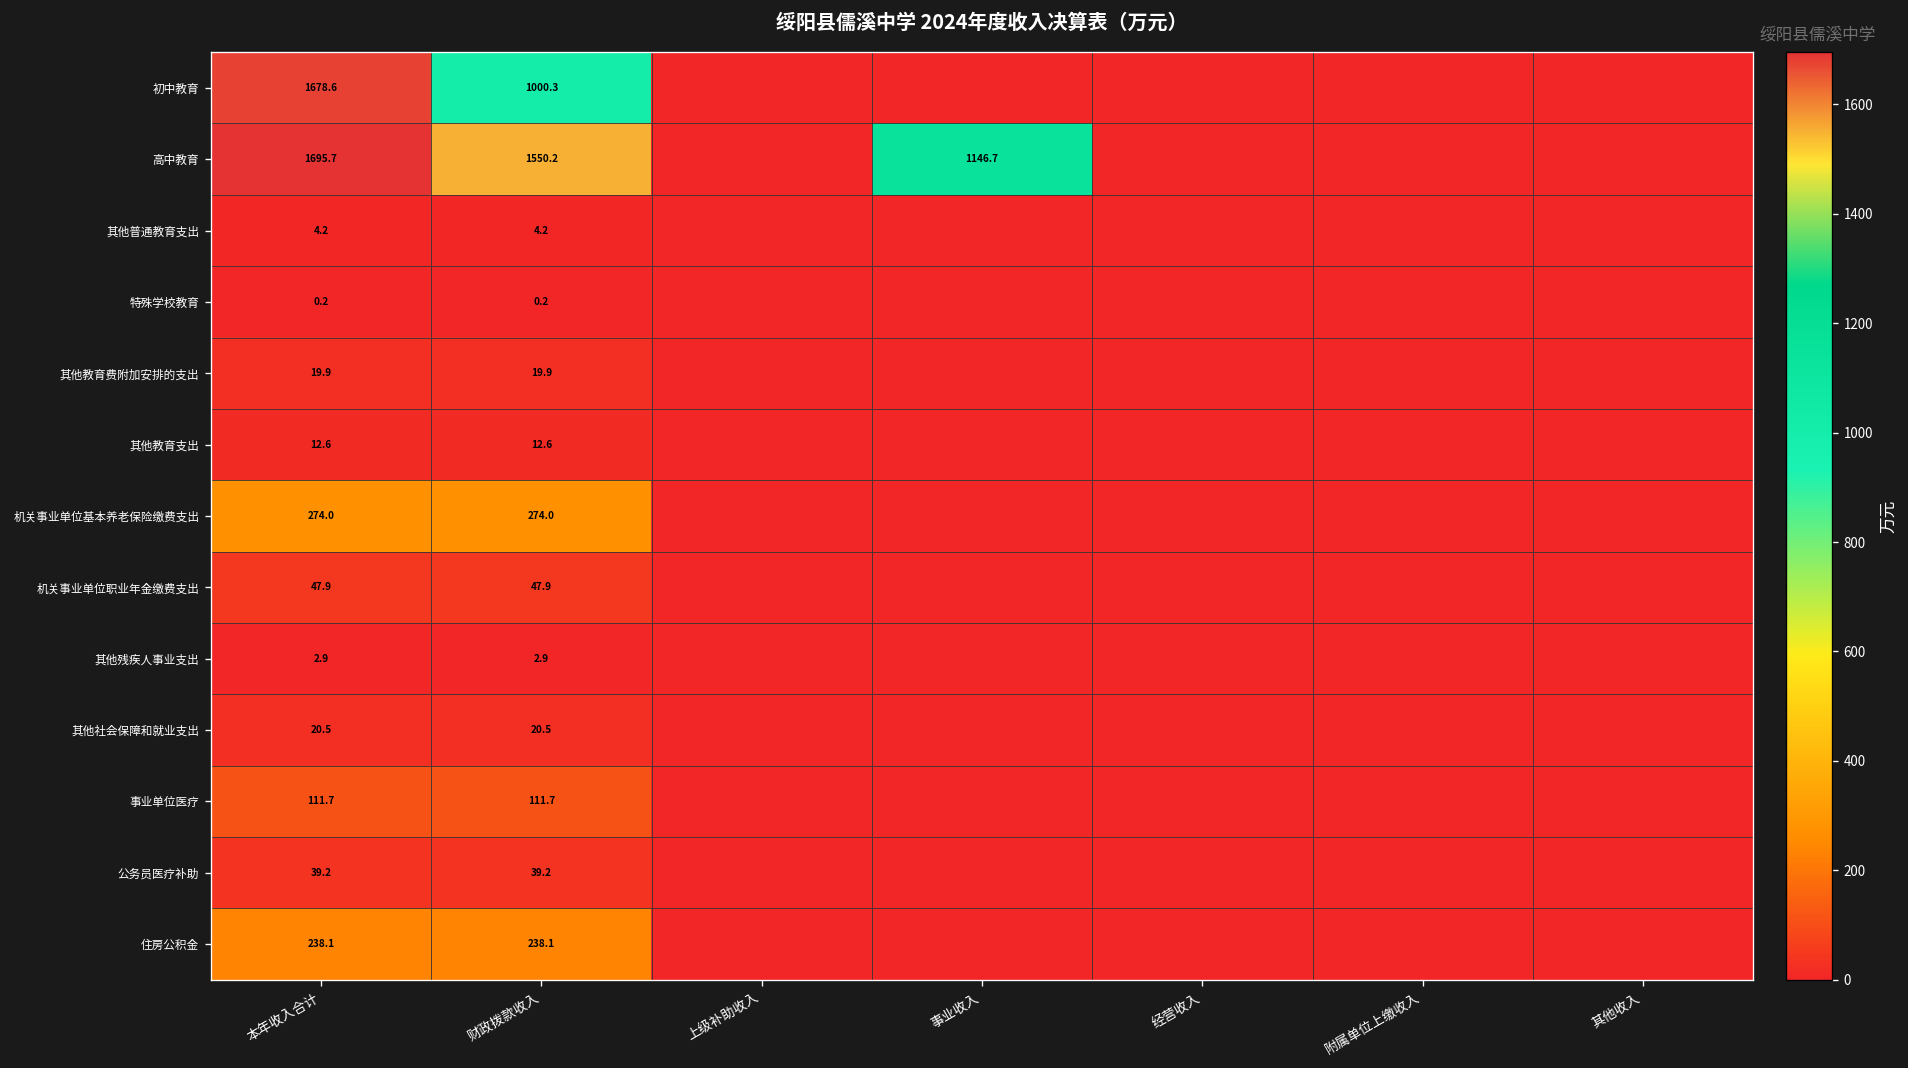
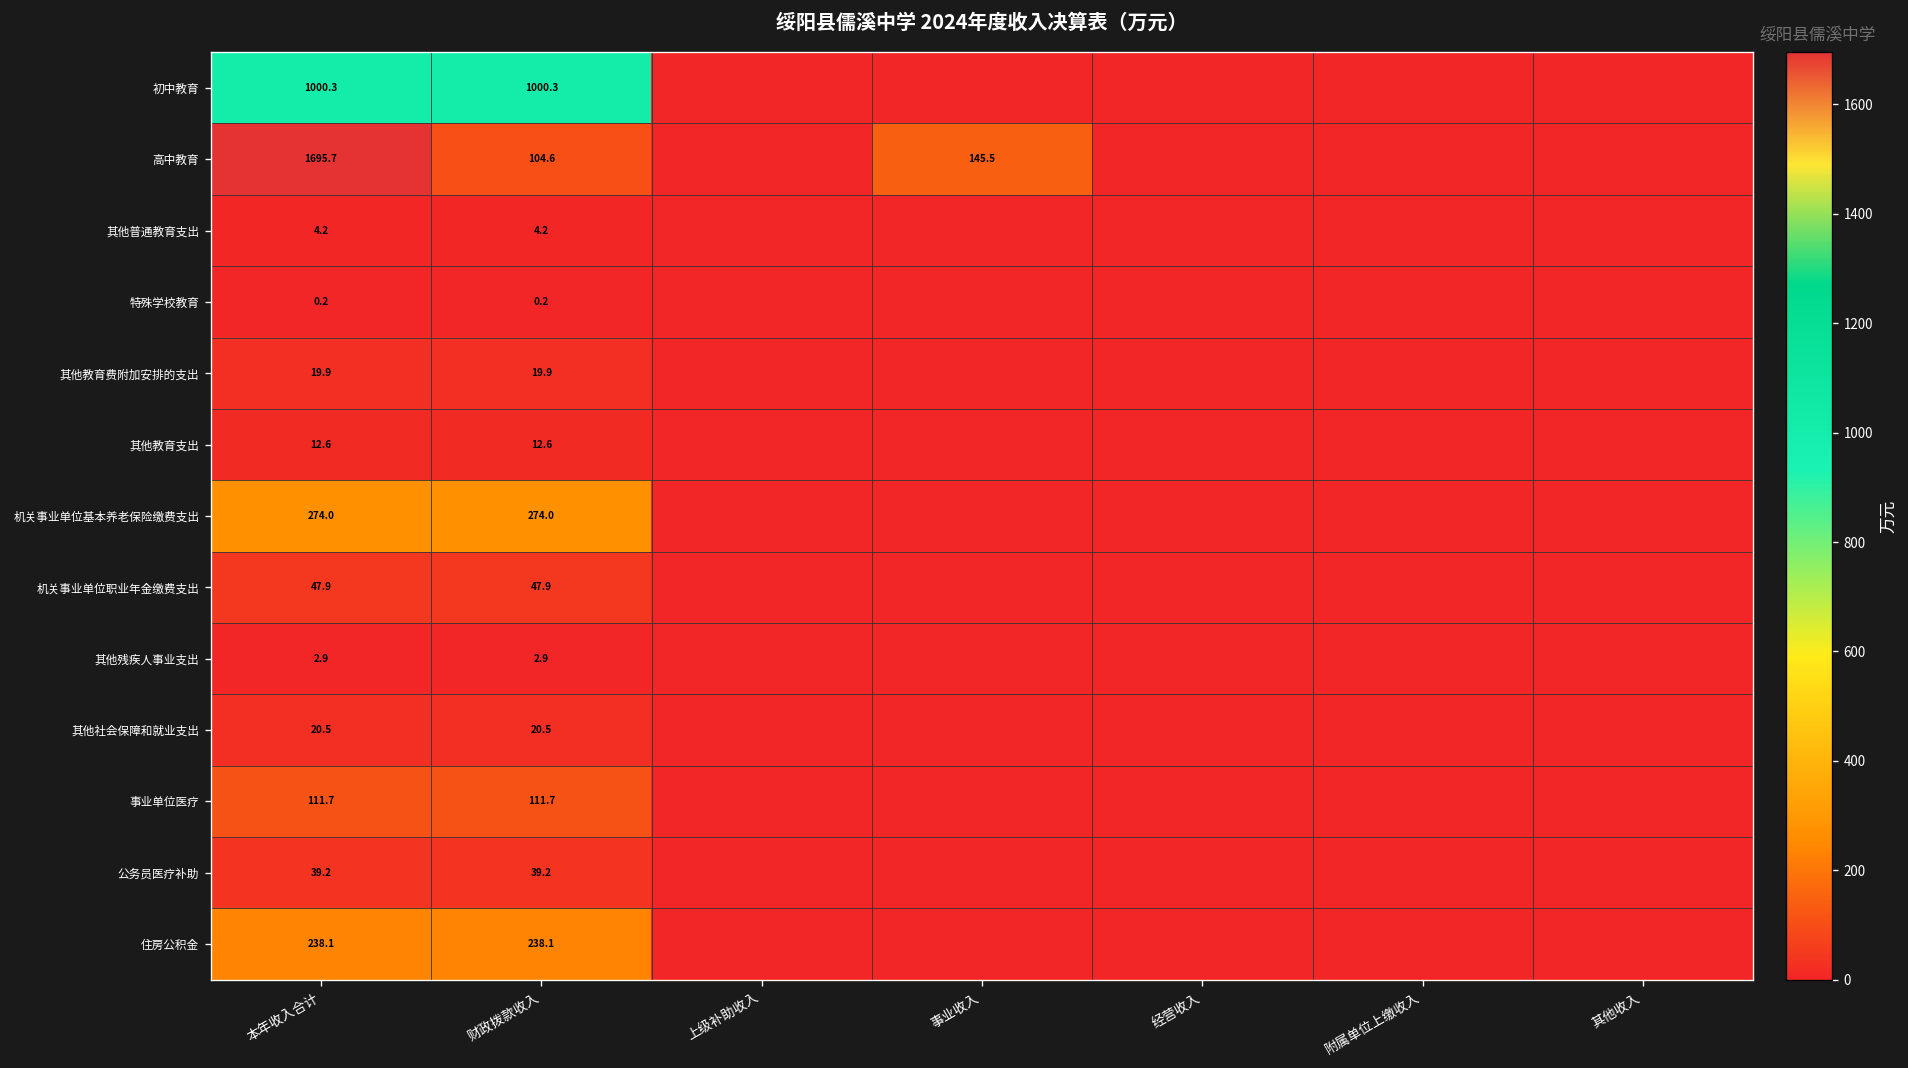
  {
    "初中教育": {
-     "本年收入合计": 1678.6,
+     "本年收入合计": 1000.3,
      "财政拨款收入": 1000.3
    },
    "高中教育": {
      "本年收入合计": 1695.7,
-     "财政拨款收入": 1550.2,
-     "事业收入": 1146.7
+     "财政拨款收入": 104.6,
+     "事业收入": 145.5
    },
    "其他普通教育支出": {
      "本年收入合计": 4.2,
      "财政拨款收入": 4.2
    },
    "特殊学校教育": {
      "本年收入合计": 0.2,
      "财政拨款收入": 0.2
    },
    "其他教育费附加安排的支出": {
      "本年收入合计": 19.9,
      "财政拨款收入": 19.9
    },
    "其他教育支出": {
      "本年收入合计": 12.6,
      "财政拨款收入": 12.6
    },
    "机关事业单位基本养老保险缴费支出": {
      "本年收入合计": 274.0,
      "财政拨款收入": 274.0
    },
    "机关事业单位职业年金缴费支出": {
      "本年收入合计": 47.9,
      "财政拨款收入": 47.9
    },
    "其他残疾人事业支出": {
      "本年收入合计": 2.9,
      "财政拨款收入": 2.9
    },
    "其他社会保障和就业支出": {
      "本年收入合计": 20.5,
      "财政拨款收入": 20.5
    },
    "事业单位医疗": {
      "本年收入合计": 111.7,
      "财政拨款收入": 111.7
    },
    "公务员医疗补助": {
      "本年收入合计": 39.2,
      "财政拨款收入": 39.2
    },
    "住房公积金": {
      "本年收入合计": 238.1,
      "财政拨款收入": 238.1
    }
  }
